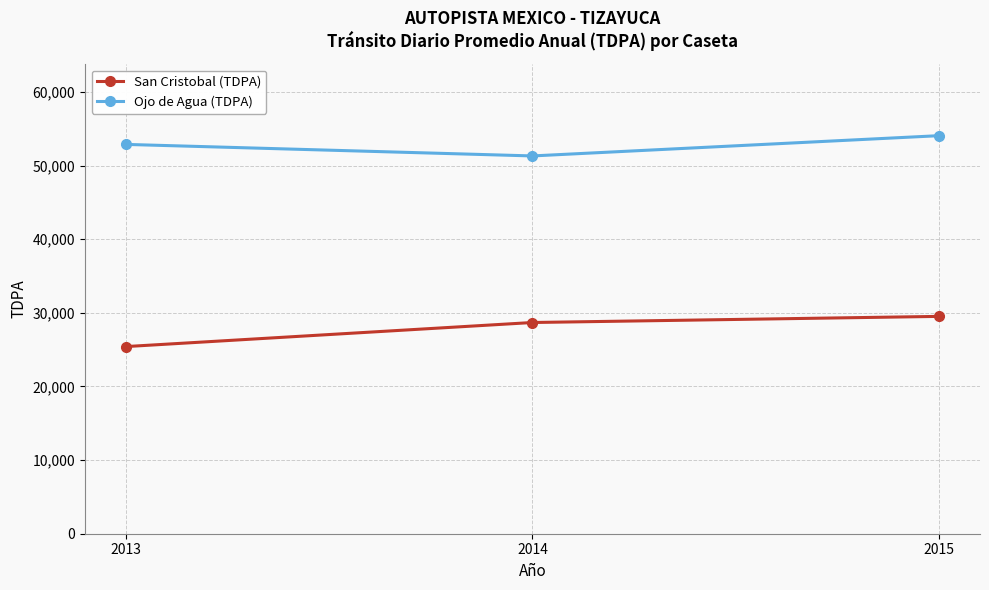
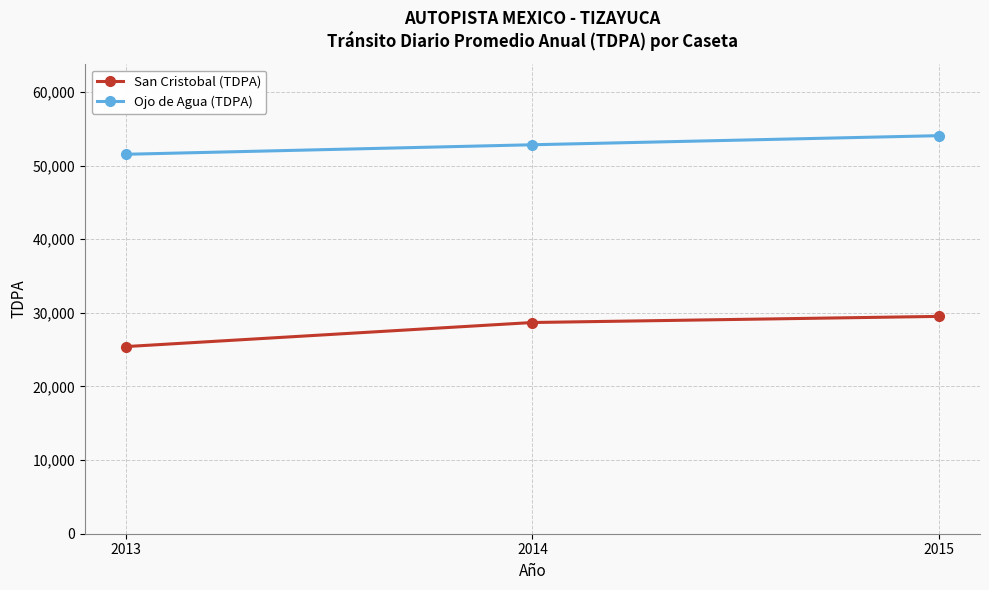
  {
    "San Cristobal (TDPA)": {
      "2013": "25,000",
      "2014": "29,000",
      "2015": "30,000"
    },
    "Ojo de Agua (TDPA)": {
-     "2013": "53,000",
-     "2014": "51,000",
+     "2013": "52,000",
+     "2014": "53,000",
      "2015": "54,000"
    }
  }
